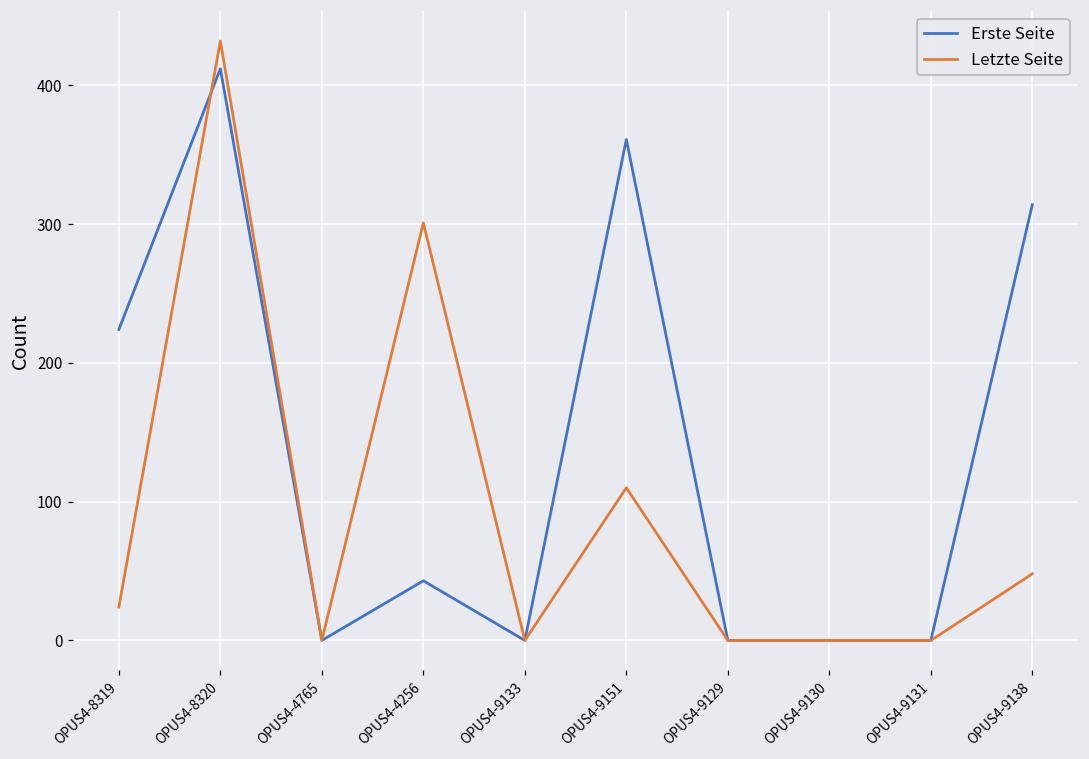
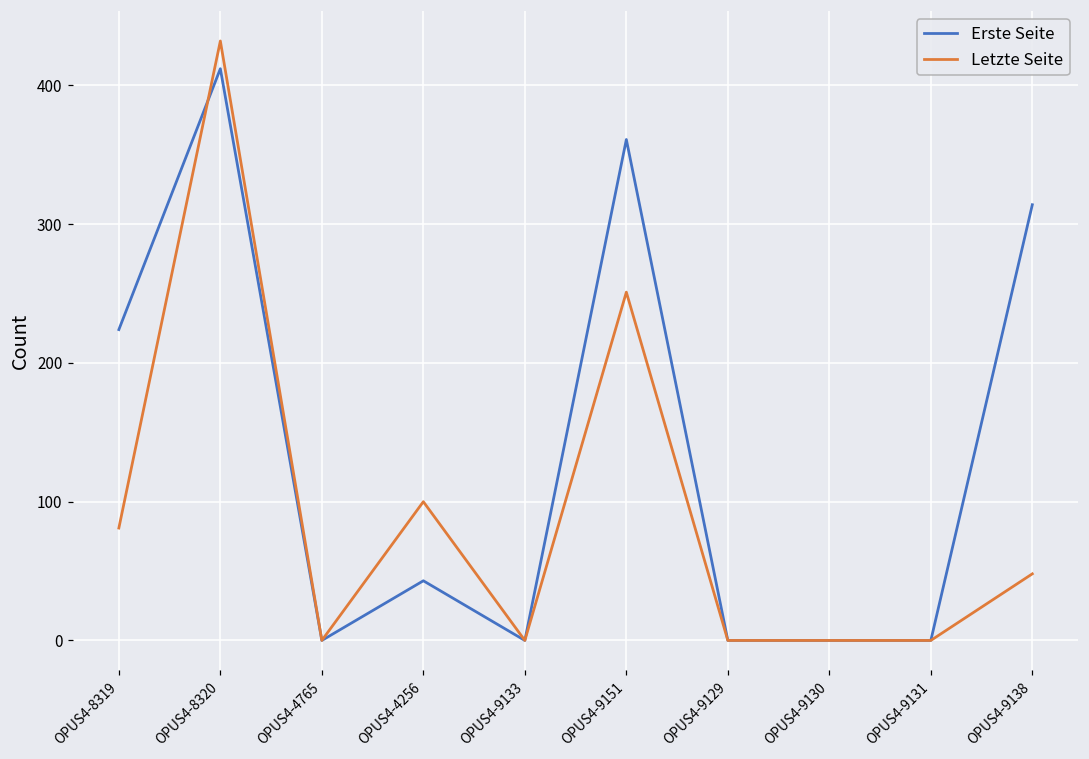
  {
    "Erste Seite": {
      "OPUS4-8319": 224,
      "OPUS4-8320": 412,
      "OPUS4-4256": 43,
      "OPUS4-9151": 361,
      "OPUS4-9138": 314
    },
    "Letzte Seite": {
-     "OPUS4-8319": 24,
+     "OPUS4-8319": 81,
      "OPUS4-8320": 432,
-     "OPUS4-4256": 301,
-     "OPUS4-9151": 110,
+     "OPUS4-4256": 100,
+     "OPUS4-9151": 251,
      "OPUS4-9138": 48
    }
  }
